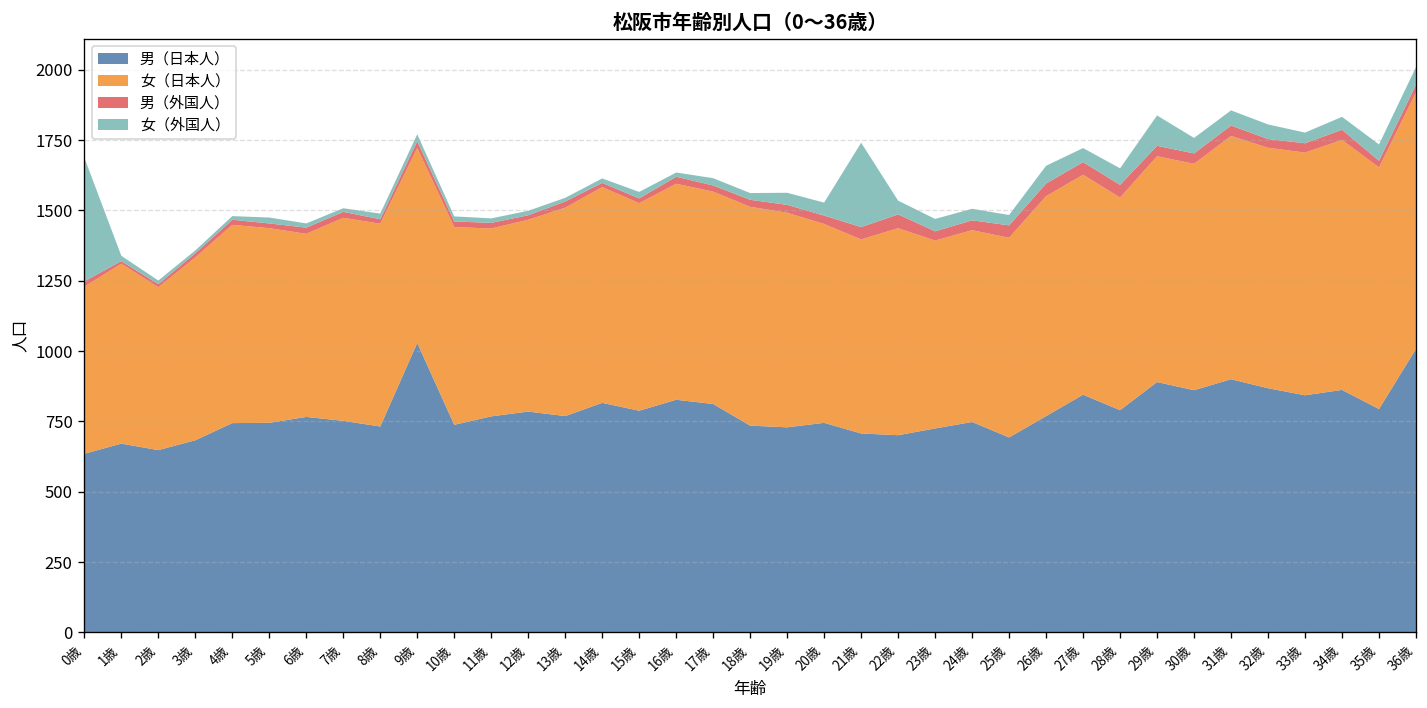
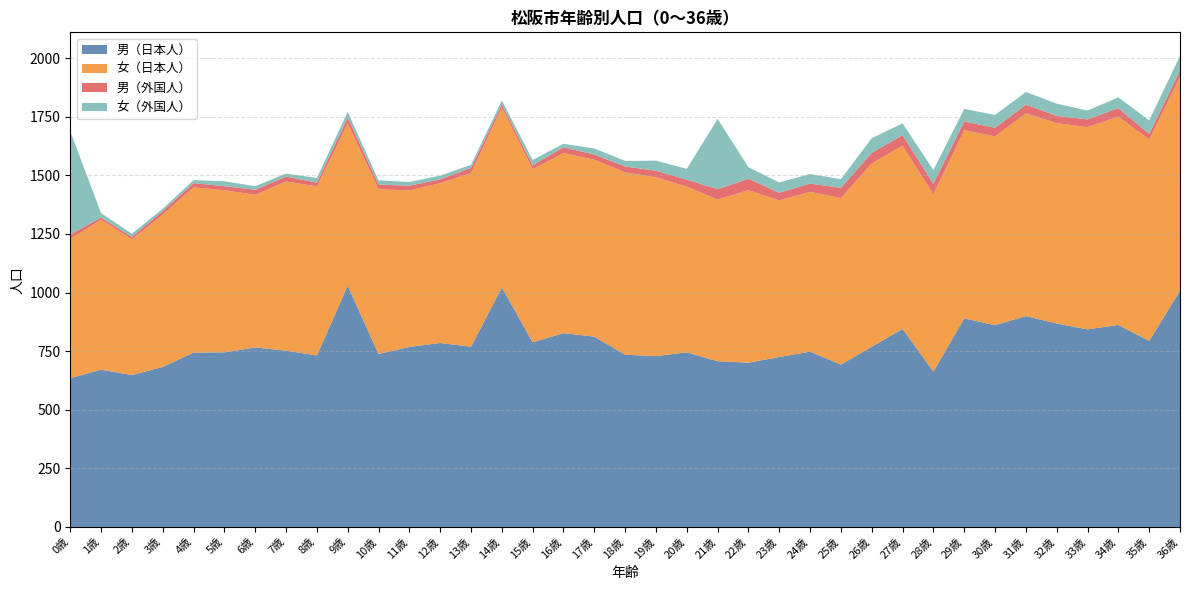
  {
    "男（日本人）": {
      "0歳": 640,
      "1歳": 670,
      "2歳": 650,
      "3歳": 680,
      "4歳": 740,
      "5歳": 750,
      "6歳": 770,
      "7歳": 750,
      "8歳": 730,
      "9歳": 1030,
      "10歳": 740,
      "11歳": 770,
      "12歳": 790,
      "13歳": 770,
-     "14歳": 820,
+     "14歳": 1020,
      "15歳": 790,
      "16歳": 830,
      "17歳": 810,
      "18歳": 740,
      "19歳": 730,
      "20歳": 750,
      "21歳": 710,
      "22歳": 700,
      "23歳": 730,
      "24歳": 750,
      "25歳": 690,
      "26歳": 770,
      "27歳": 850,
-     "28歳": 790,
+     "28歳": 660,
      "29歳": 890,
      "30歳": 860,
      "31歳": 900,
      "32歳": 870,
      "33歳": 840,
      "34歳": 860,
      "35歳": 790,
      "36歳": 1010
    },
    "女（日本人）": {
      "0歳": 590,
      "2歳": 580,
      "3歳": 650,
      "4歳": 710,
      "5歳": 690,
      "6歳": 650,
      "7歳": 720,
      "8歳": 720,
      "9歳": 690,
      "10歳": 700,
      "11歳": 670,
      "12歳": 680,
      "13歳": 740,
      "14歳": 770,
      "15歳": 740,
      "16歳": 770,
      "17歳": 760,
      "18歳": 780,
      "19歳": 760,
      "20歳": 710,
      "21歳": 690,
      "22歳": 740,
      "23歳": 670,
      "24歳": 680,
      "25歳": 710,
      "26歳": 780,
      "27歳": 780,
      "28歳": 760,
      "29歳": 800,
      "30歳": 810,
      "31歳": 870,
      "32歳": 860,
      "33歳": 860,
      "34歳": 890,
      "35歳": 860,
      "36歳": 910
    },
    "男（外国人）": {
      "0歳": 20,
      "2歳": 10,
      "4歳": 20,
      "5歳": 20,
      "6歳": 20,
      "7歳": 20,
      "8歳": 20,
      "9歳": 20,
      "10歳": 20,
      "11歳": 20,
      "12歳": 20,
      "13歳": 20,
      "14歳": 20,
      "15歳": 20,
      "16歳": 30,
      "17歳": 20,
      "18歳": 30,
      "19歳": 30,
      "20歳": 30,
      "21歳": 40,
      "22歳": 50,
      "23歳": 30,
      "24歳": 40,
      "25歳": 40,
      "26歳": 50,
      "27歳": 50,
      "28歳": 50,
      "29歳": 40,
      "30歳": 40,
      "31歳": 40,
      "32歳": 30,
      "33歳": 30,
      "34歳": 40,
      "35歳": 20,
      "36歳": 30
    },
    "女（外国人）": {
      "0歳": 440,
      "1歳": 20,
      "2歳": 10,
      "4歳": 10,
      "5歳": 20,
      "6歳": 20,
      "7歳": 10,
      "8歳": 20,
      "9歳": 30,
      "10歳": 20,
      "11歳": 20,
      "12歳": 20,
      "13歳": 10,
      "14歳": 20,
      "15歳": 20,
      "16歳": 20,
      "17歳": 30,
      "18歳": 20,
      "19歳": 40,
      "20歳": 50,
      "21歳": 300,
      "22歳": 50,
      "23歳": 40,
      "24歳": 40,
      "25歳": 40,
      "26歳": 60,
      "27歳": 50,
      "28歳": 60,
-     "29歳": 110,
+     "29歳": 50,
      "30歳": 60,
      "31歳": 50,
      "32歳": 50,
      "33歳": 40,
      "34歳": 50,
      "35歳": 60,
      "36歳": 60
    }
  }
